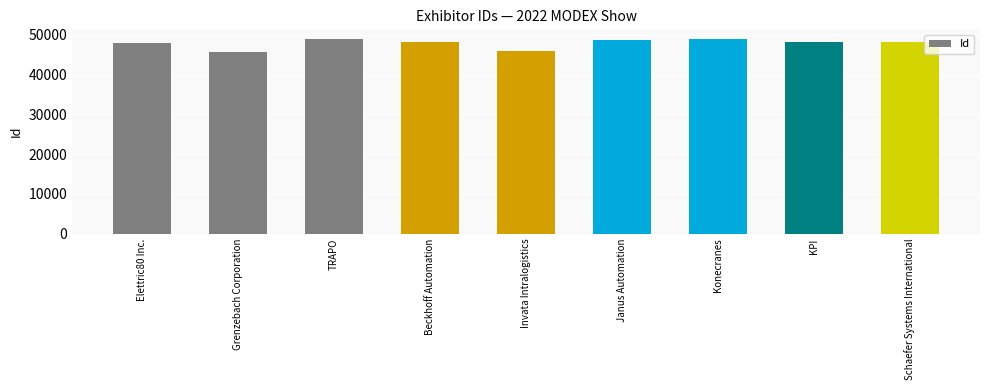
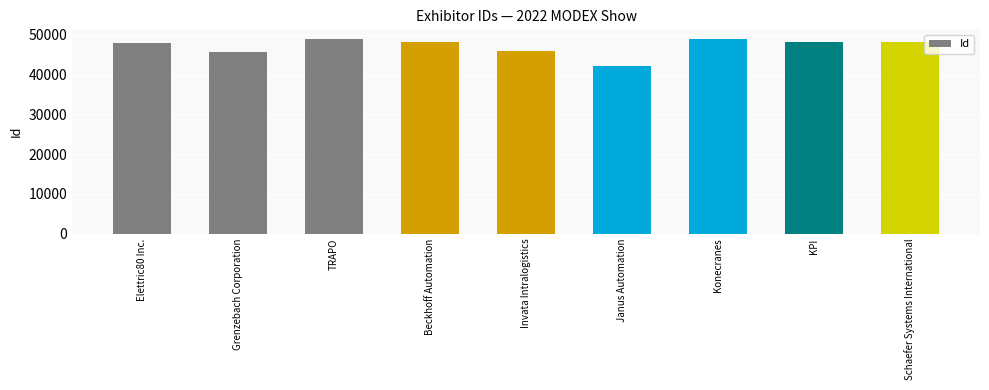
  {
    "Elettric80 Inc.": 48000,
    "Grenzebach Corporation": 46000,
    "TRAPO": 49000,
    "Beckhoff Automation": 48000,
    "Invata Intralogistics": 46000,
-   "Janus Automation": 49000,
+   "Janus Automation": 42000,
    "Konecranes": 49000,
    "KPI": 48000,
    "Schaefer Systems International": 48000
  }
